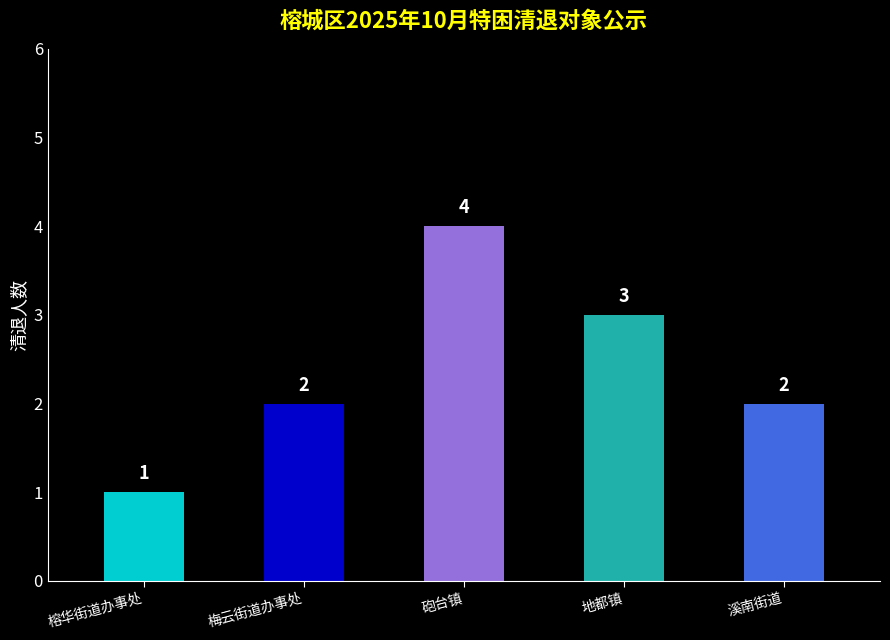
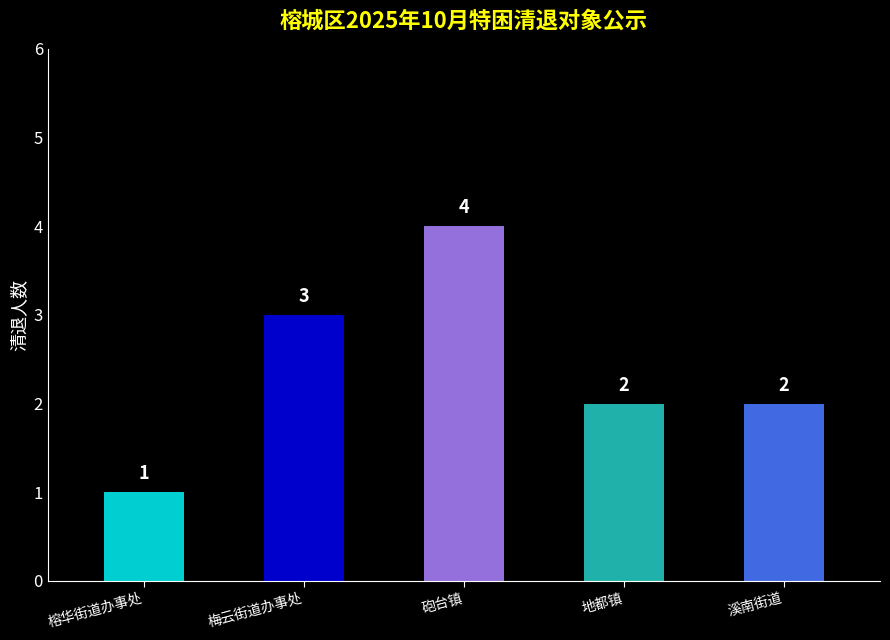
  {
    "榕华街道办事处": 1,
-   "梅云街道办事处": 2,
+   "梅云街道办事处": 3,
    "砲台镇": 4,
-   "地都镇": 3,
+   "地都镇": 2,
    "溪南街道": 2
  }
